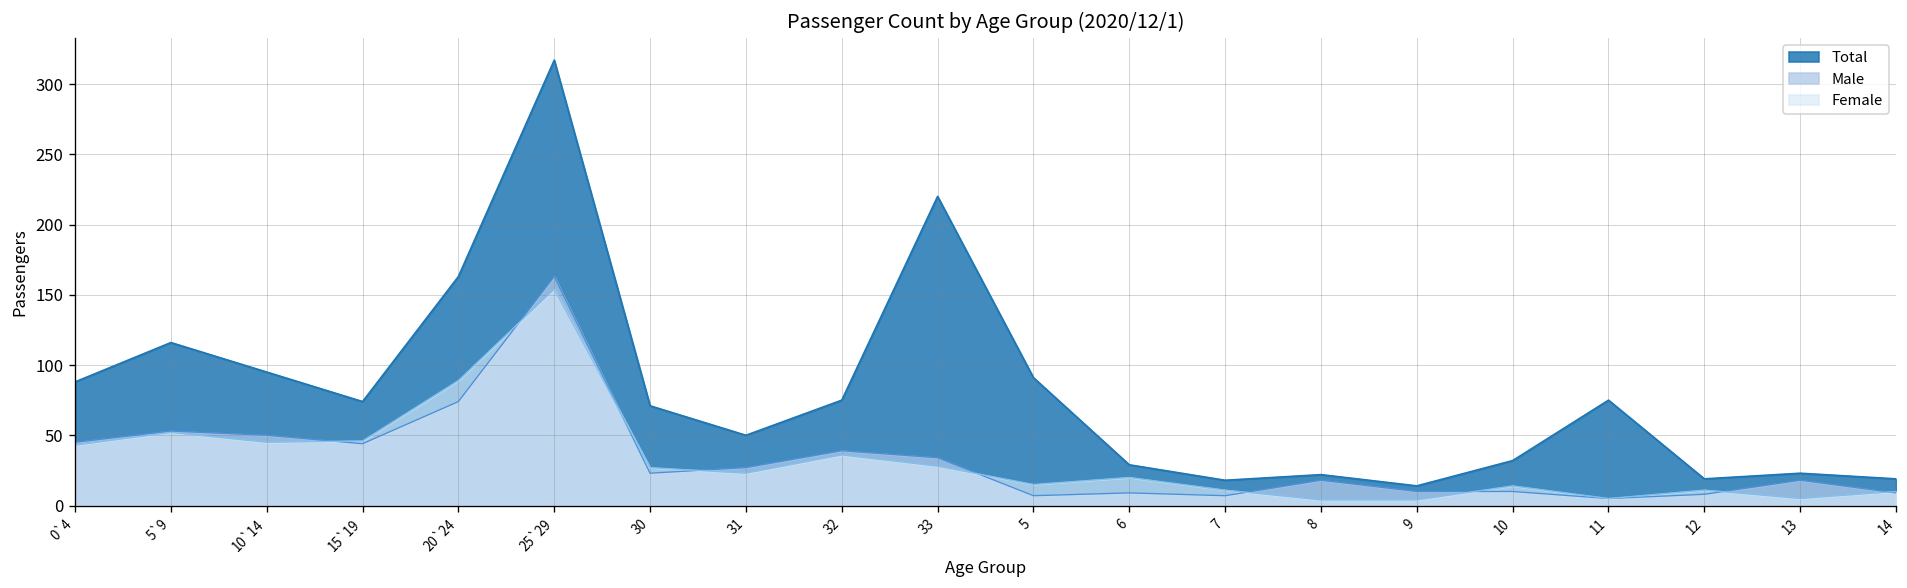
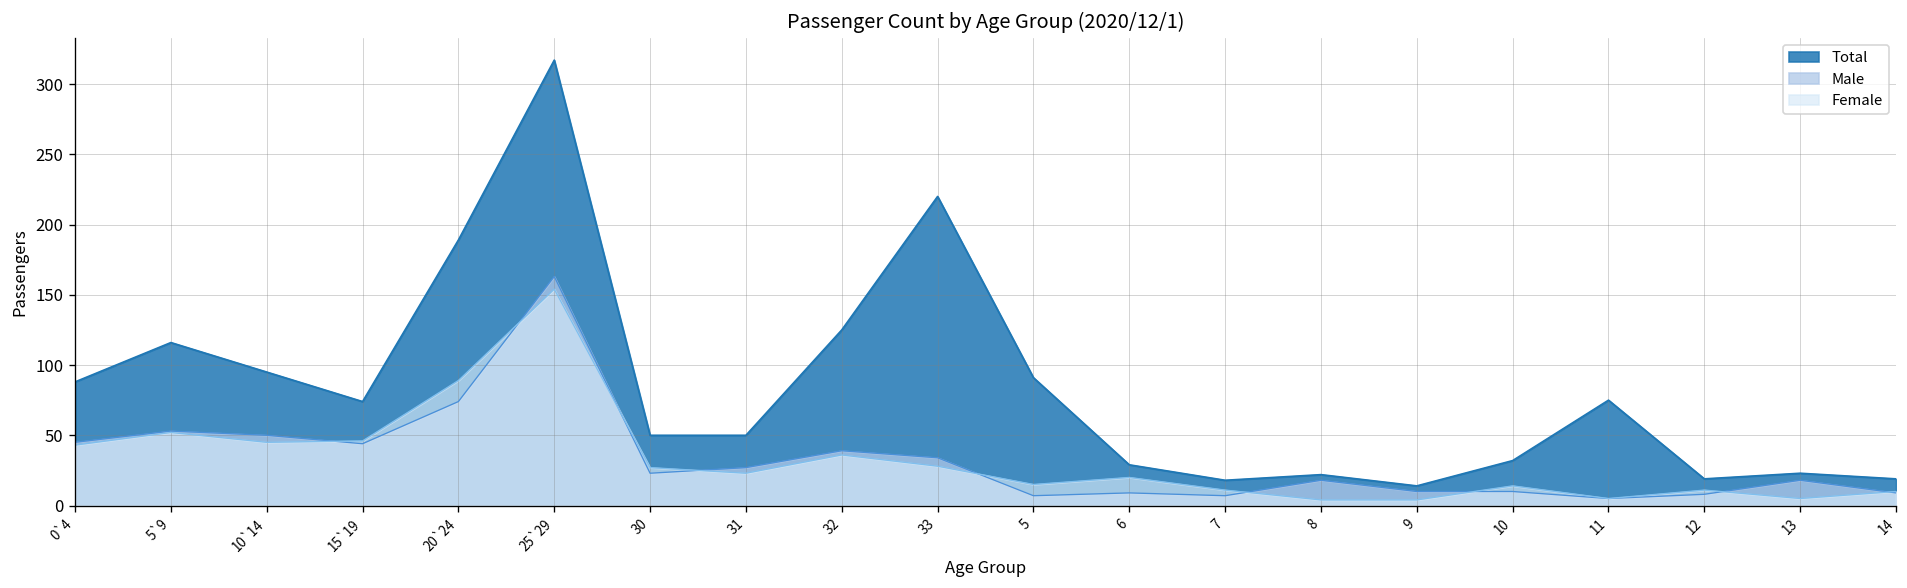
  {
    "Total": {
      "0`4": 88,
      "5`9": 116,
      "10`14": 95,
      "15`19": 74,
-     "20`24": 163,
+     "20`24": 189,
      "25`29": 317,
-     "30": 71,
+     "30": 50,
      "31": 50,
-     "32": 75,
+     "32": 125,
      "33": 220,
      "5": 91,
      "6": 29,
      "7": 18,
      "8": 22,
      "9": 14,
      "10": 32,
      "11": 75,
      "12": 19,
      "13": 23,
      "14": 19
    }
  }
